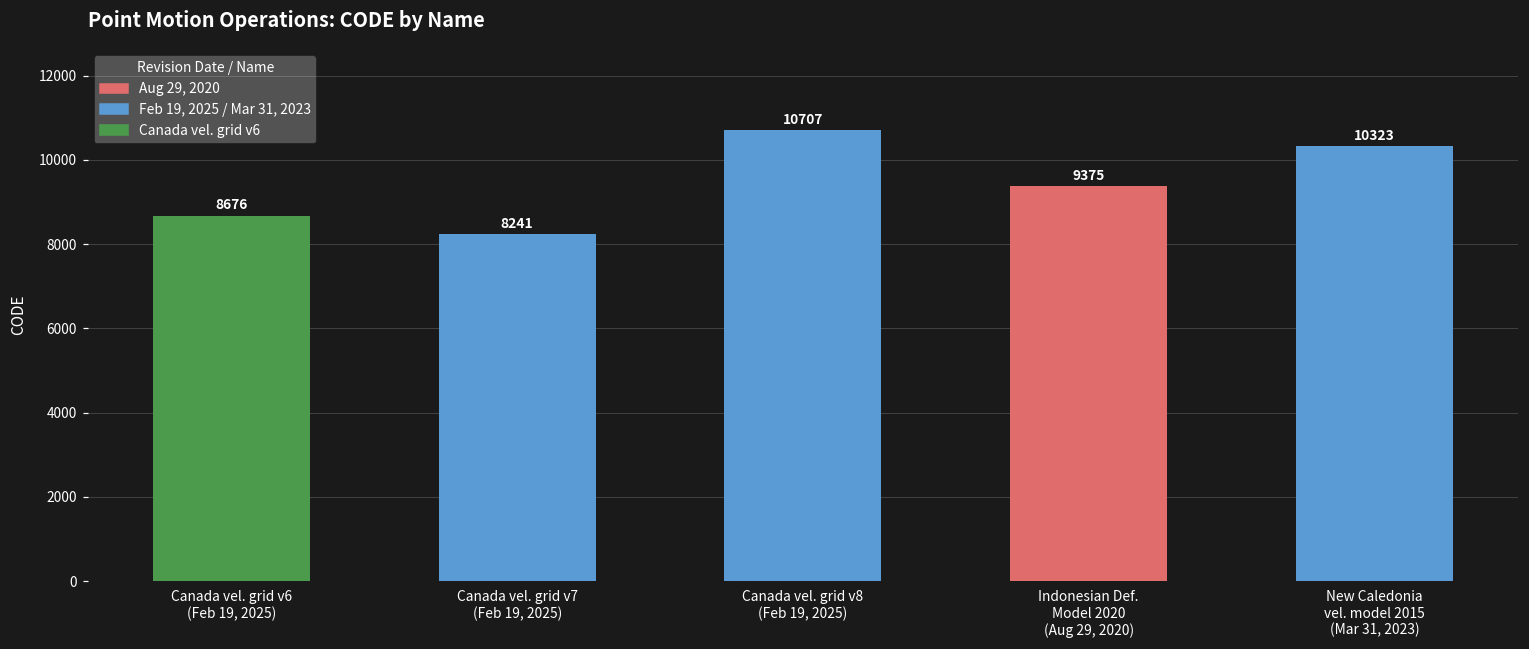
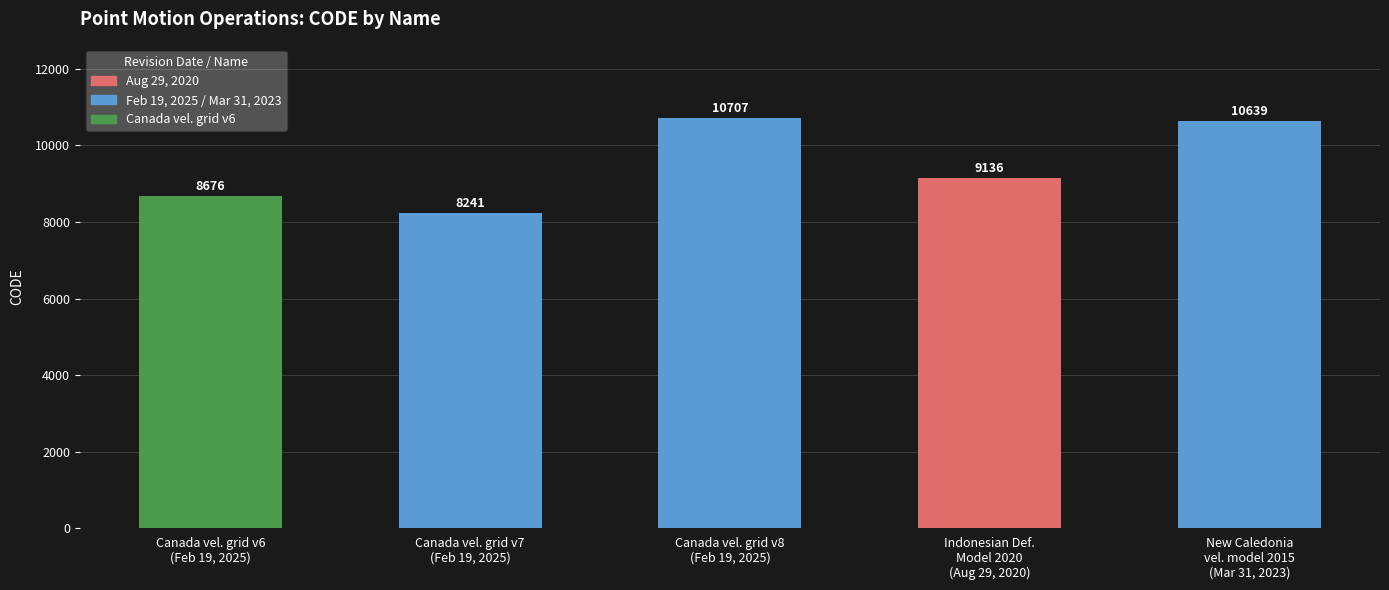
  {
    "Canada vel. grid v6 (Feb 19, 2025)": 8676,
    "Canada vel. grid v7 (Feb 19, 2025)": 8241,
    "Canada vel. grid v8 (Feb 19, 2025)": 10707,
-   "Indonesian Def. Model 2020 (Aug 29, 2020)": 9375,
-   "New Caledonia vel. model 2015 (Mar 31, 2023)": 10323
+   "Indonesian Def. Model 2020 (Aug 29, 2020)": 9136,
+   "New Caledonia vel. model 2015 (Mar 31, 2023)": 10639
  }
